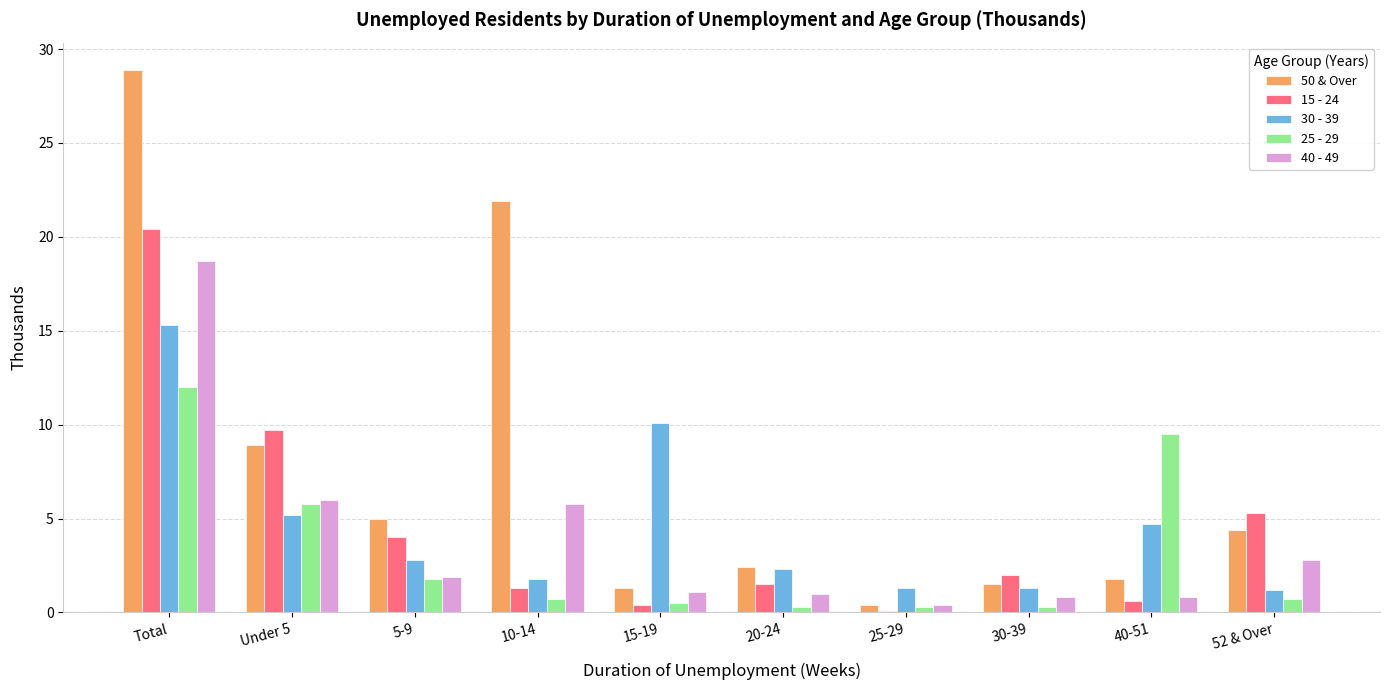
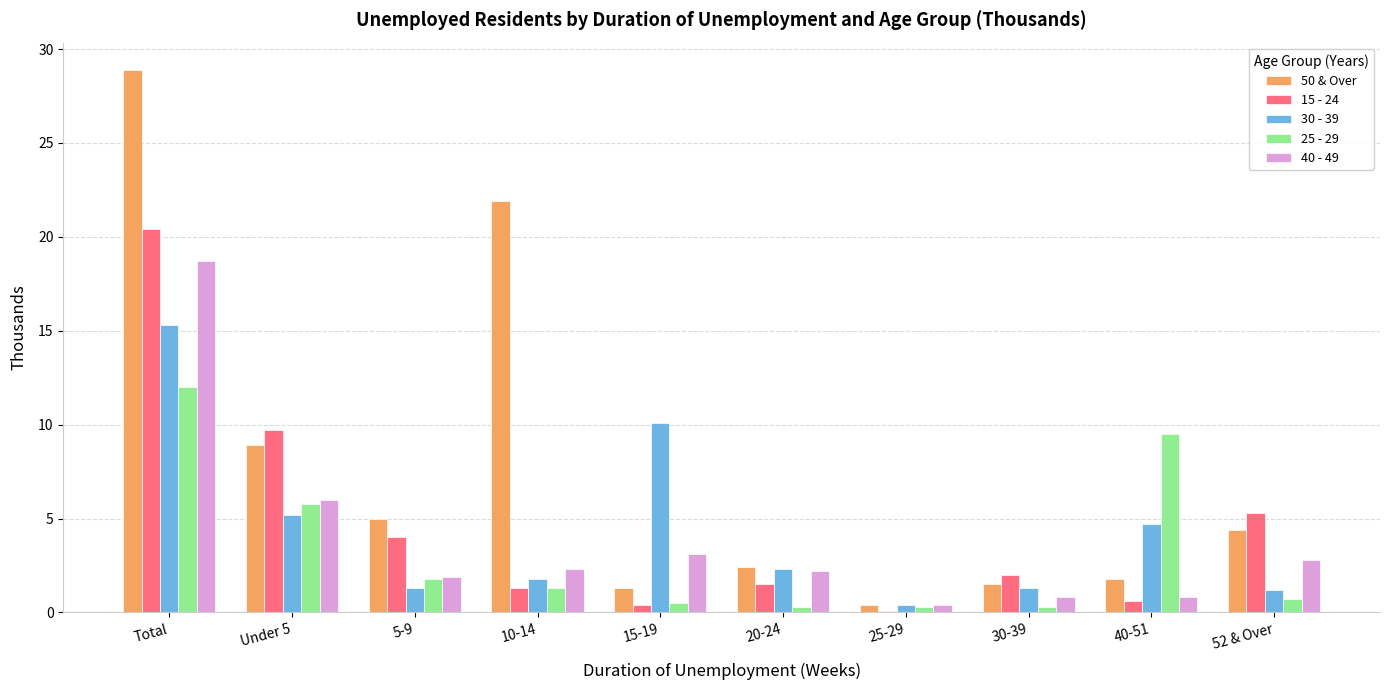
  {
    "50 & Over": {
      "Total": 28.9,
      "Under 5": 8.9,
      "5-9": 5.0,
      "10-14": 21.9,
      "15-19": 1.3,
      "20-24": 2.4,
      "25-29": 0.4,
      "30-39": 1.5,
      "40-51": 1.8,
      "52 & Over": 4.4
    },
    "15 - 24": {
      "Total": 20.4,
      "Under 5": 9.7,
      "5-9": 4.0,
      "10-14": 1.3,
      "15-19": 0.4,
      "20-24": 1.5,
      "30-39": 2.0,
      "40-51": 0.6,
      "52 & Over": 5.3
    },
    "30 - 39": {
      "Total": 15.3,
      "Under 5": 5.2,
-     "5-9": 2.8,
+     "5-9": 1.3,
      "10-14": 1.8,
      "15-19": 10.1,
      "20-24": 2.3,
-     "25-29": 1.3,
+     "25-29": 0.4,
      "30-39": 1.3,
      "40-51": 4.7,
      "52 & Over": 1.2
    },
    "25 - 29": {
      "Total": 12.0,
      "Under 5": 5.8,
      "5-9": 1.8,
-     "10-14": 0.7,
+     "10-14": 1.3,
      "15-19": 0.5,
      "20-24": 0.3,
      "25-29": 0.3,
      "30-39": 0.3,
      "40-51": 9.5,
      "52 & Over": 0.7
    },
    "40 - 49": {
      "Total": 18.7,
      "Under 5": 6.0,
      "5-9": 1.9,
-     "10-14": 5.8,
-     "15-19": 1.1,
-     "20-24": 1.0,
+     "10-14": 2.3,
+     "15-19": 3.1,
+     "20-24": 2.2,
      "25-29": 0.4,
      "30-39": 0.8,
      "40-51": 0.8,
      "52 & Over": 2.8
    }
  }
